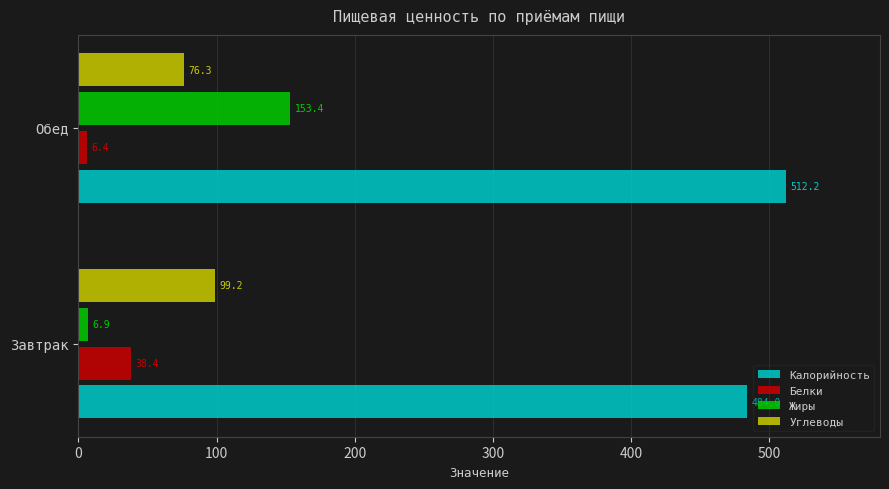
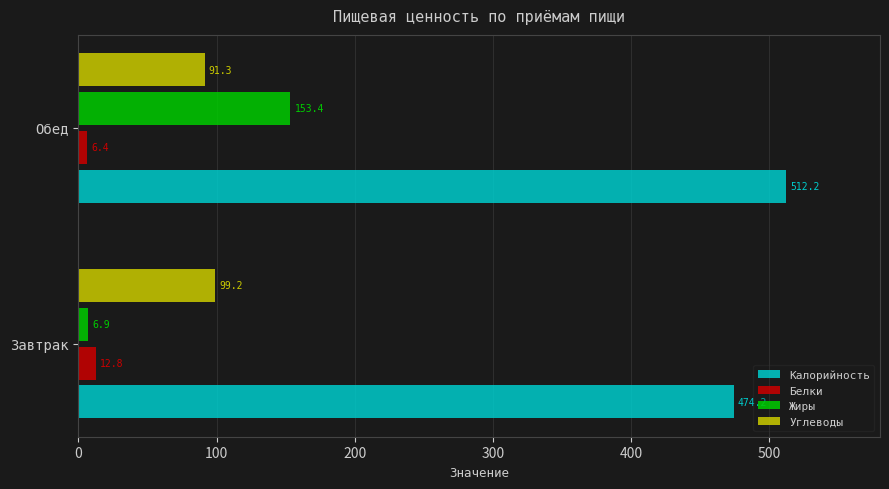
  {
    "Калорийность": {
-     "Завтрак": 484
+     "Завтрак": 474
    },
    "Белки": {
      "Обед": 6.4,
-     "Завтрак": 38.4
+     "Завтрак": 12.8
    },
    "Жиры": {
      "Обед": 153.4,
      "Завтрак": 6.9
    },
    "Углеводы": {
-     "Обед": 76.3,
+     "Обед": 91.3,
      "Завтрак": 99.2
    }
  }
